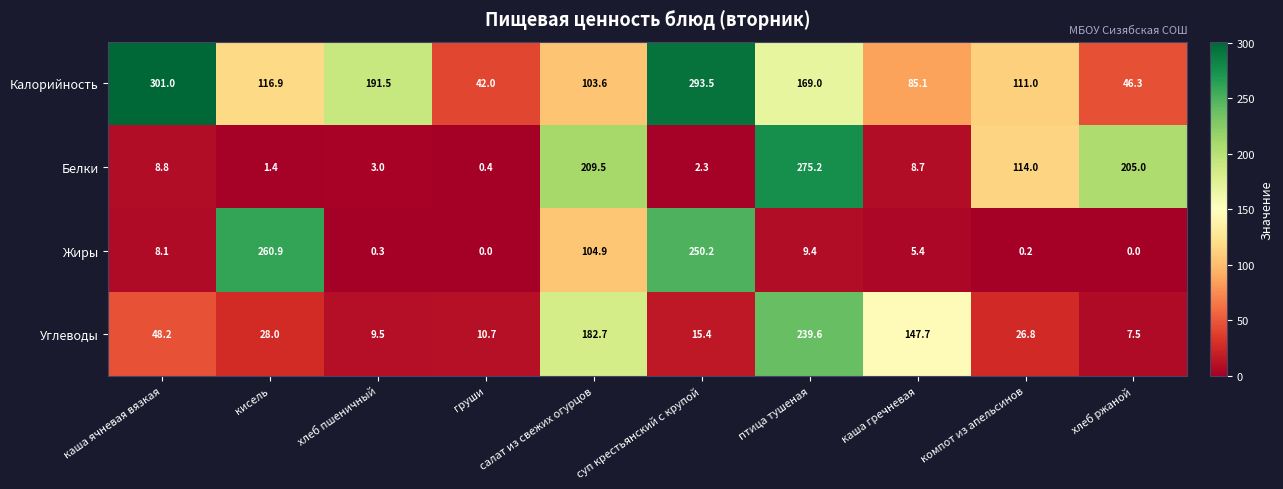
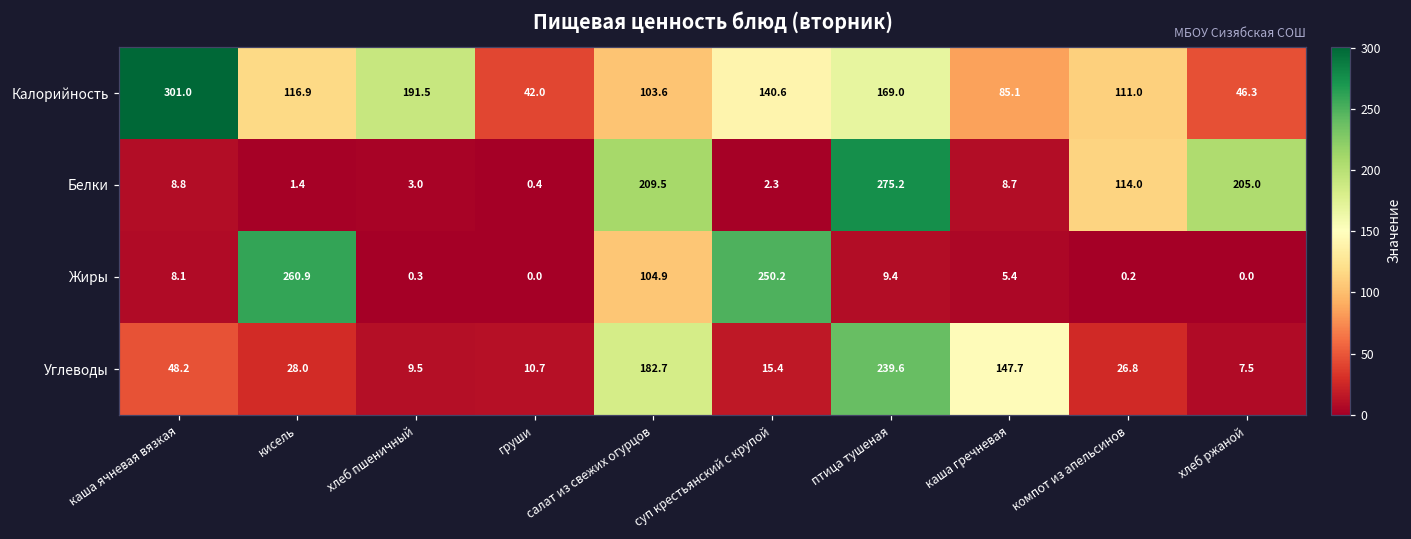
  {
    "Калорийность": {
      "каша ячневая вязкая": 301.0,
      "кисель": 116.9,
      "хлеб пшеничный": 191.5,
      "груши": 42.0,
      "салат из свежих огурцов": 103.6,
-     "суп крестьянский с крупой": 293.5,
+     "суп крестьянский с крупой": 140.6,
      "птица тушеная": 169.0,
      "каша гречневая": 85.1,
      "компот из апельсинов": 111.0,
      "хлеб ржаной": 46.3
    },
    "Белки": {
      "каша ячневая вязкая": 8.8,
      "кисель": 1.4,
      "хлеб пшеничный": 3.0,
      "груши": 0.4,
      "салат из свежих огурцов": 209.5,
      "суп крестьянский с крупой": 2.3,
      "птица тушеная": 275.2,
      "каша гречневая": 8.7,
      "компот из апельсинов": 114.0,
      "хлеб ржаной": 205.0
    },
    "Жиры": {
      "каша ячневая вязкая": 8.1,
      "кисель": 260.9,
      "хлеб пшеничный": 0.3,
      "груши": 0.0,
      "салат из свежих огурцов": 104.9,
      "суп крестьянский с крупой": 250.2,
      "птица тушеная": 9.4,
      "каша гречневая": 5.4,
      "компот из апельсинов": 0.2,
      "хлеб ржаной": 0.0
    },
    "Углеводы": {
      "каша ячневая вязкая": 48.2,
      "кисель": 28.0,
      "хлеб пшеничный": 9.5,
      "груши": 10.7,
      "салат из свежих огурцов": 182.7,
      "суп крестьянский с крупой": 15.4,
      "птица тушеная": 239.6,
      "каша гречневая": 147.7,
      "компот из апельсинов": 26.8,
      "хлеб ржаной": 7.5
    }
  }
